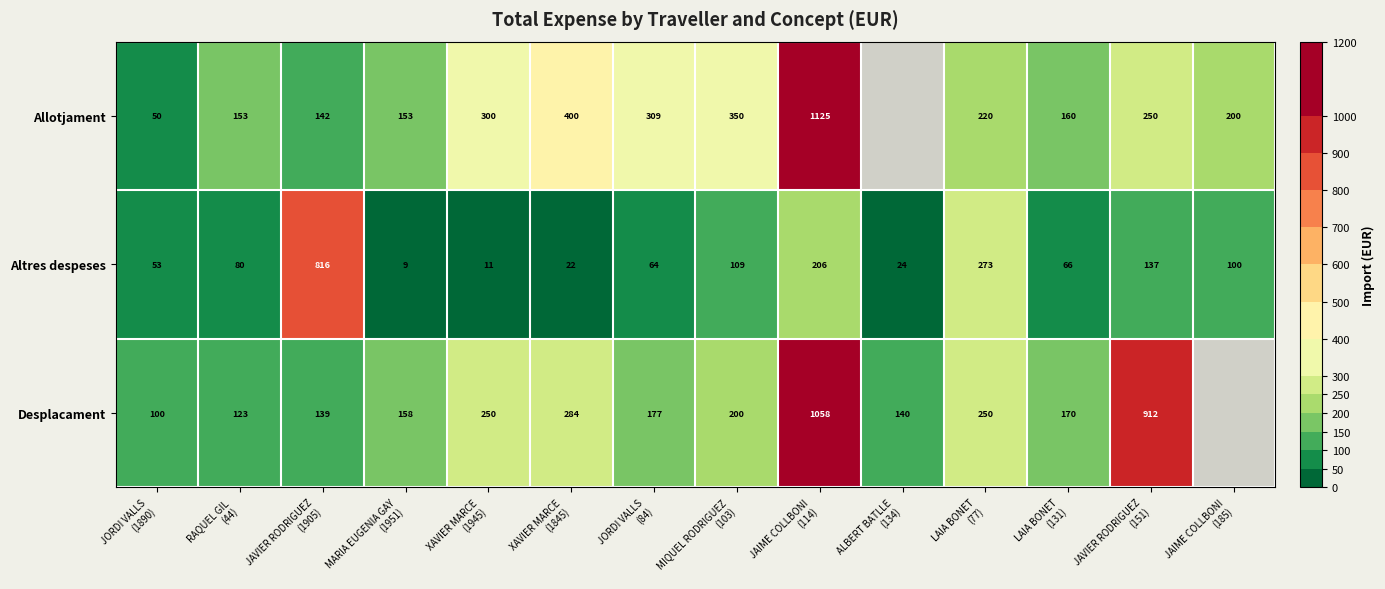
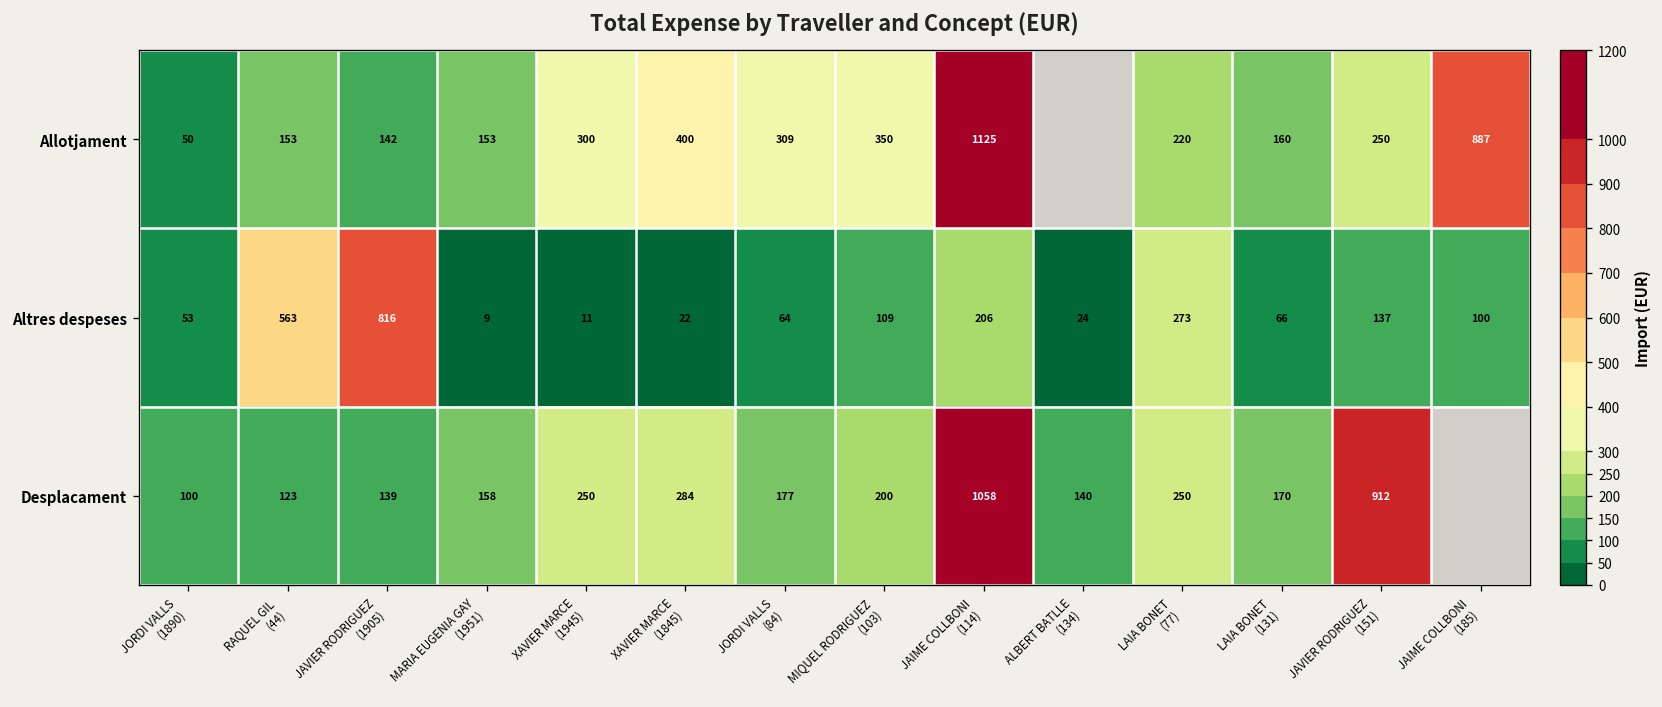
  {
    "Allotjament": {
      "JORDI VALLS (1890)": 50,
      "RAQUEL GIL (44)": 153,
      "JAVIER RODRIGUEZ (1905)": 142,
      "MARIA EUGENIA GAY (1951)": 153,
      "XAVIER MARCE (1945)": 300,
      "XAVIER MARCE (1845)": 400,
      "JORDI VALLS (84)": 309,
      "MIQUEL RODRIGUEZ (103)": 350,
      "JAIME COLLBONI (114)": 1125,
      "LAIA BONET (77)": 220,
      "LAIA BONET (131)": 160,
      "JAVIER RODRIGUEZ (151)": 250,
-     "JAIME COLLBONI (185)": 200
+     "JAIME COLLBONI (185)": 887
    },
    "Altres despeses": {
      "JORDI VALLS (1890)": 53,
-     "RAQUEL GIL (44)": 80,
+     "RAQUEL GIL (44)": 563,
      "JAVIER RODRIGUEZ (1905)": 816,
      "MARIA EUGENIA GAY (1951)": 9,
      "XAVIER MARCE (1945)": 11,
      "XAVIER MARCE (1845)": 22,
      "JORDI VALLS (84)": 64,
      "MIQUEL RODRIGUEZ (103)": 109,
      "JAIME COLLBONI (114)": 206,
      "ALBERT BATLLE (134)": 24,
      "LAIA BONET (77)": 273,
      "LAIA BONET (131)": 66,
      "JAVIER RODRIGUEZ (151)": 137,
      "JAIME COLLBONI (185)": 100
    },
    "Desplacament": {
      "JORDI VALLS (1890)": 100,
      "RAQUEL GIL (44)": 123,
      "JAVIER RODRIGUEZ (1905)": 139,
      "MARIA EUGENIA GAY (1951)": 158,
      "XAVIER MARCE (1945)": 250,
      "XAVIER MARCE (1845)": 284,
      "JORDI VALLS (84)": 177,
      "MIQUEL RODRIGUEZ (103)": 200,
      "JAIME COLLBONI (114)": 1058,
      "ALBERT BATLLE (134)": 140,
      "LAIA BONET (77)": 250,
      "LAIA BONET (131)": 170,
      "JAVIER RODRIGUEZ (151)": 912
    }
  }
